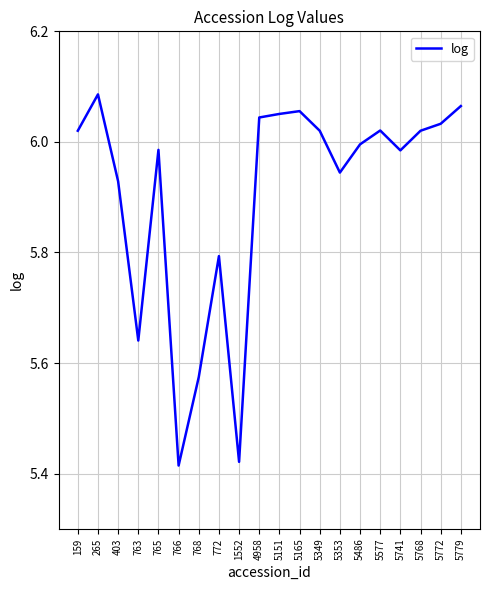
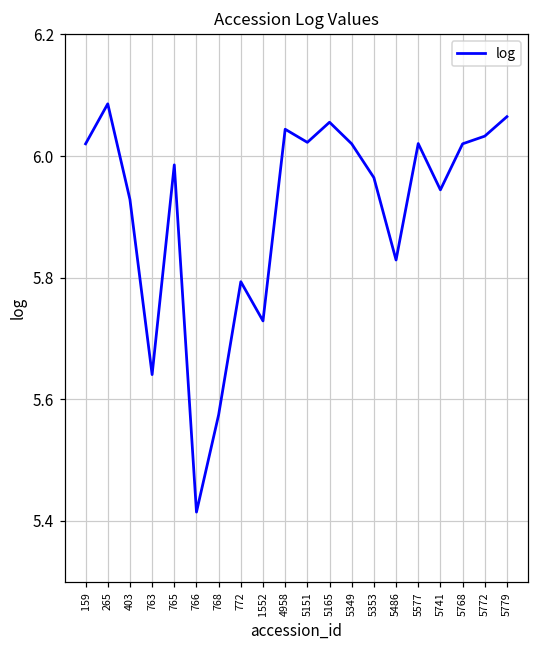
  {
    "159": 6.02,
    "265": 6.09,
    "403": 5.93,
    "763": 5.64,
    "765": 5.99,
    "766": 5.41,
    "768": 5.57,
    "772": 5.79,
-   "1552": 5.42,
+   "1552": 5.73,
    "4958": 6.04,
-   "5151": 6.05,
+   "5151": 6.02,
    "5165": 6.06,
    "5349": 6.02,
-   "5353": 5.94,
-   "5486": 6.00,
+   "5353": 5.96,
+   "5486": 5.83,
    "5577": 6.02,
-   "5741": 5.98,
+   "5741": 5.94,
    "5768": 6.02,
    "5772": 6.03,
    "5779": 6.06
  }
